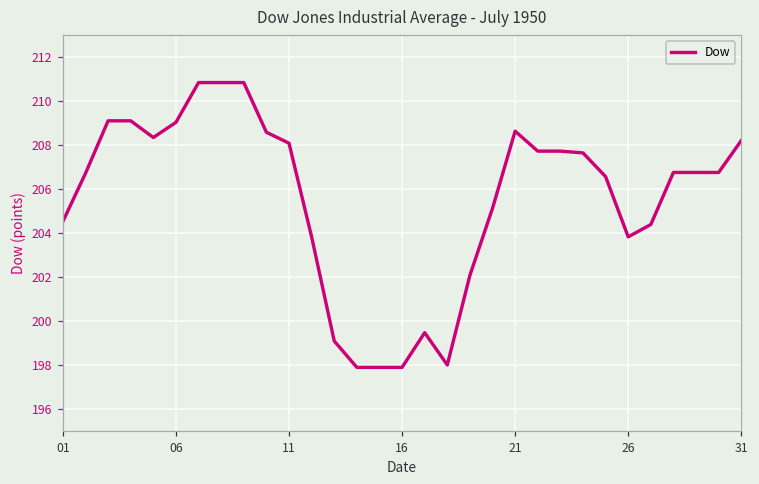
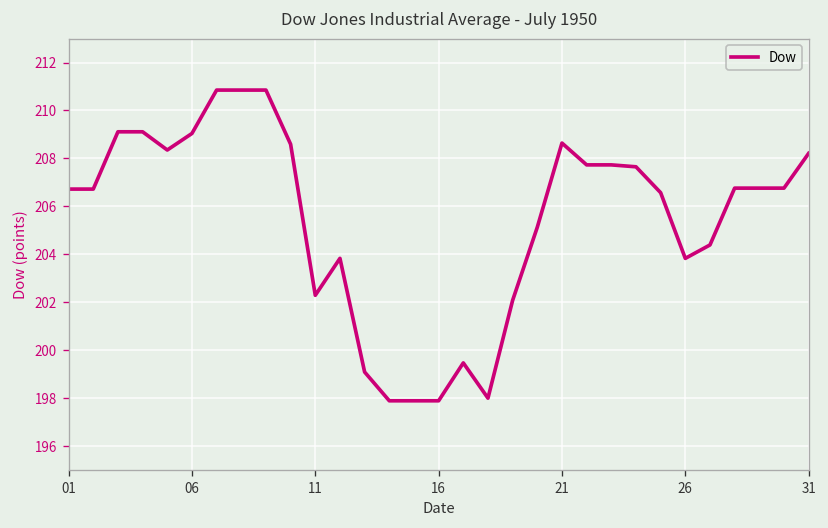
  {
-   "01": 204.5,
+   "01": 206.7,
    "06": 209.0,
-   "11": 208.1,
+   "11": 202.3,
    "16": 197.9,
    "21": 208.6,
    "26": 203.8,
    "31": 208.2
  }
